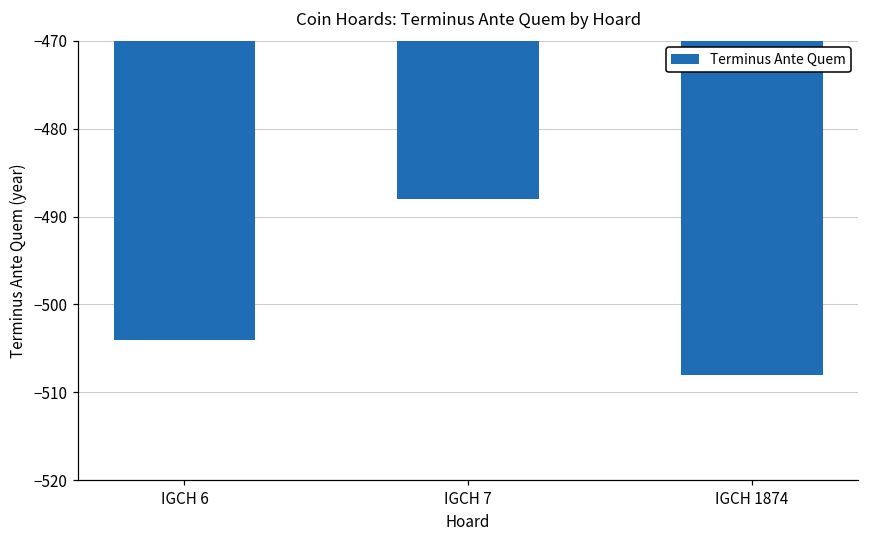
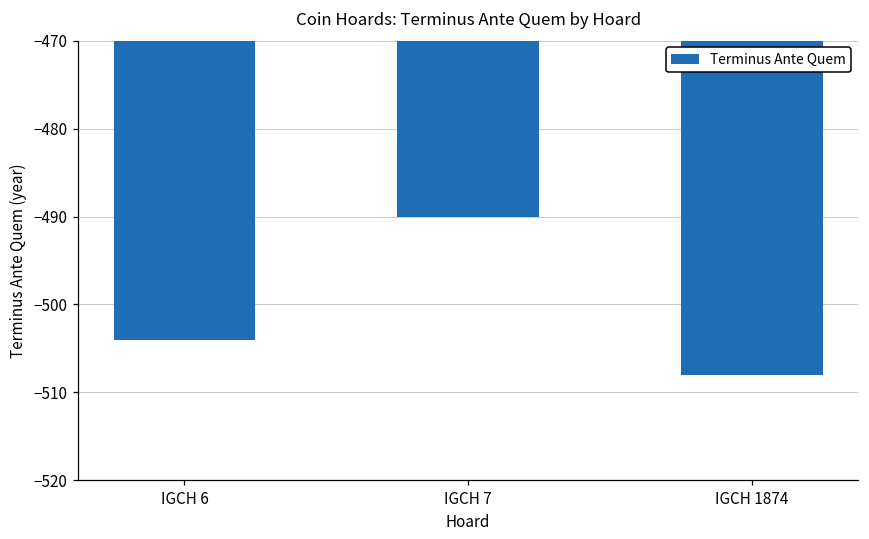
  {
    "IGCH 6": -504,
-   "IGCH 7": -488,
+   "IGCH 7": -490,
    "IGCH 1874": -508
  }
